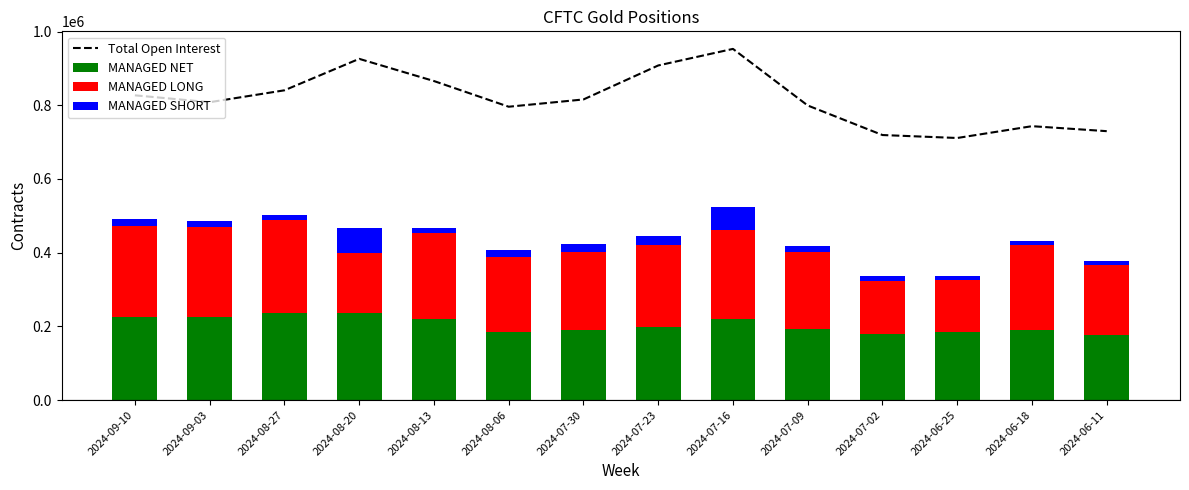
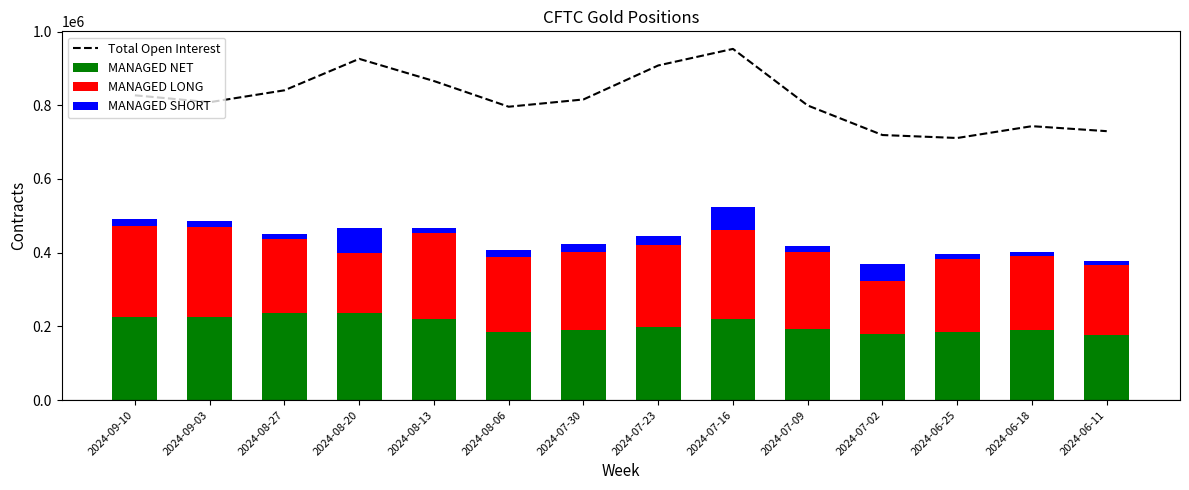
  {
    "Total Open Interest": {
      "2024-08-27": 840000,
      "2024-08-20": 930000,
      "2024-08-13": 870000,
      "2024-08-06": 800000,
      "2024-07-30": 820000,
      "2024-07-23": 910000,
      "2024-07-16": 950000,
      "2024-07-09": 800000,
      "2024-07-02": 720000,
      "2024-06-25": 710000,
      "2024-06-18": 740000,
      "2024-06-11": 730000
    },
    "MANAGED LONG": {
      "2024-09-10": 250000,
      "2024-09-03": 240000,
-     "2024-08-27": 250000,
+     "2024-08-27": 200000,
      "2024-08-20": 160000,
      "2024-08-13": 230000,
      "2024-08-06": 200000,
      "2024-07-30": 210000,
      "2024-07-23": 220000,
      "2024-07-16": 240000,
      "2024-07-09": 210000,
      "2024-07-02": 150000,
-     "2024-06-25": 140000,
-     "2024-06-18": 230000,
+     "2024-06-25": 200000,
+     "2024-06-18": 200000,
      "2024-06-11": 190000
    },
    "MANAGED SHORT": {
      "2024-09-10": 20000,
      "2024-09-03": 20000,
      "2024-08-27": 10000,
      "2024-08-20": 70000,
      "2024-08-13": 10000,
      "2024-08-06": 20000,
      "2024-07-30": 20000,
      "2024-07-23": 20000,
      "2024-07-16": 60000,
      "2024-07-09": 20000,
-     "2024-07-02": 10000,
+     "2024-07-02": 50000,
      "2024-06-25": 10000,
      "2024-06-18": 10000,
      "2024-06-11": 10000
    }
  }
